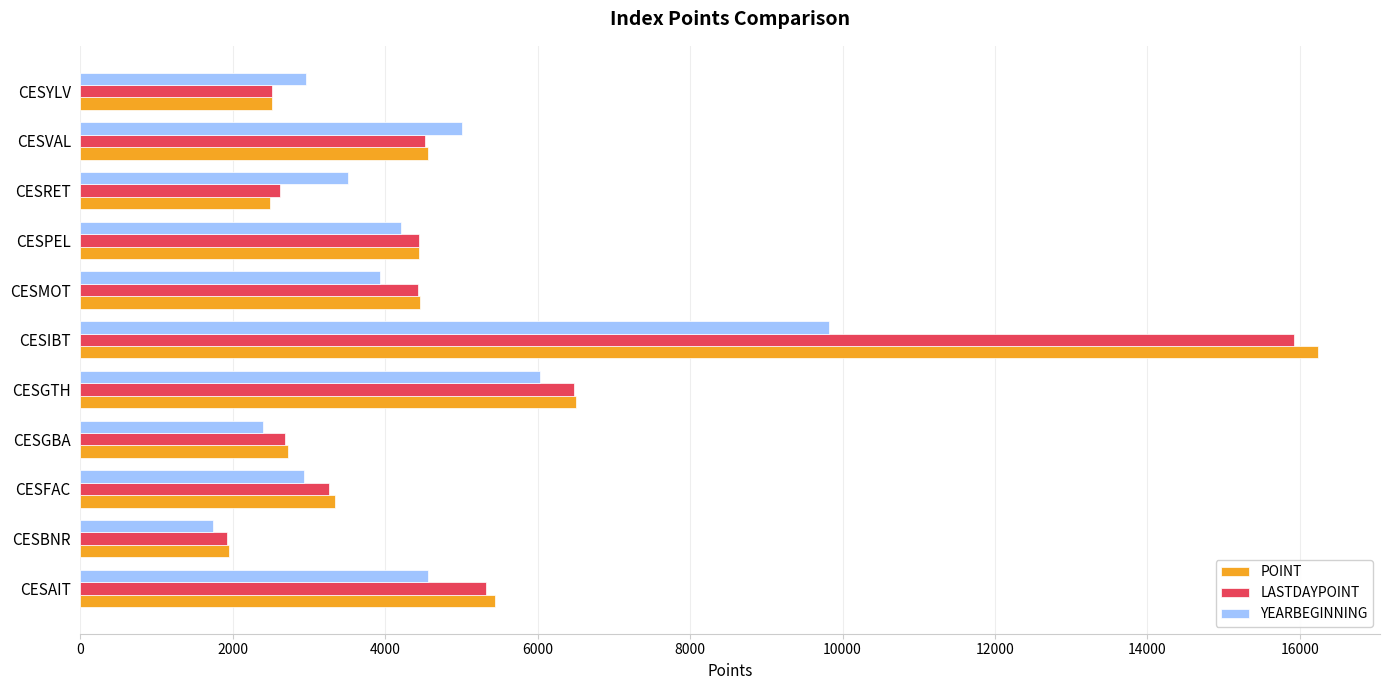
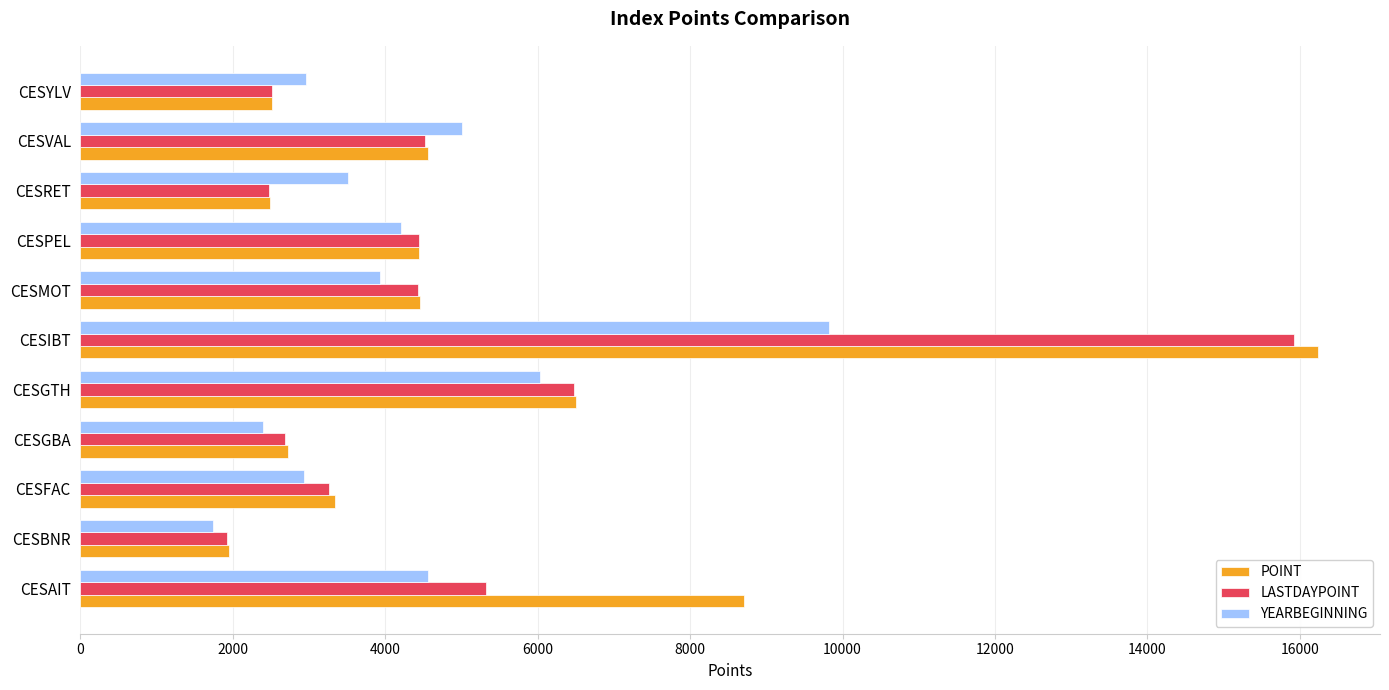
  {
    "POINT": {
      "CESYLV": 2500,
      "CESVAL": 4600,
      "CESRET": 2500,
      "CESPEL": 4400,
      "CESMOT": 4500,
      "CESIBT": 16200,
      "CESGTH": 6500,
      "CESGBA": 2700,
      "CESFAC": 3300,
      "CESBNR": 1900,
-     "CESAIT": 5400
+     "CESAIT": 8700
    },
    "LASTDAYPOINT": {
      "CESYLV": 2500,
      "CESVAL": 4500,
-     "CESRET": 2600,
+     "CESRET": 2500,
      "CESPEL": 4400,
      "CESMOT": 4400,
      "CESIBT": 15900,
      "CESGTH": 6500,
      "CESGBA": 2700,
      "CESFAC": 3300,
      "CESBNR": 1900,
      "CESAIT": 5300
    },
    "YEARBEGINNING": {
      "CESYLV": 3000,
      "CESVAL": 5000,
      "CESRET": 3500,
      "CESPEL": 4200,
      "CESMOT": 3900,
      "CESIBT": 9800,
      "CESGTH": 6000,
      "CESGBA": 2400,
      "CESFAC": 2900,
      "CESBNR": 1700,
      "CESAIT": 4600
    }
  }
